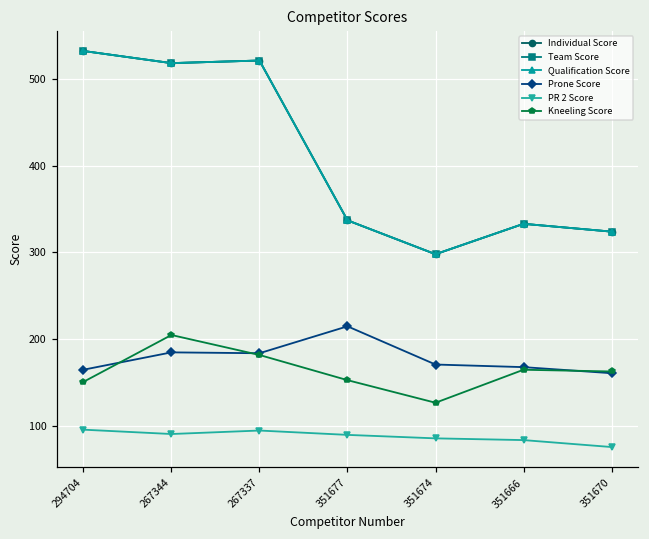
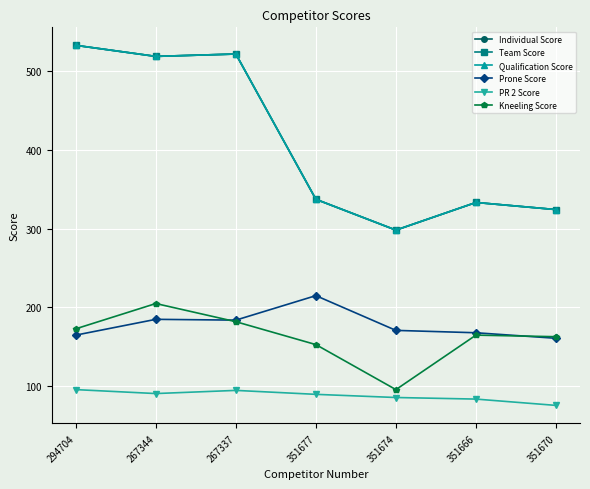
  {
    "Prone Score": {
      "294704": 170,
      "267344": 190,
      "351677": 220,
      "351674": 170
    },
    "Kneeling Score": {
-     "294704": 150,
+     "294704": 170,
      "267344": 210,
      "351677": 150,
-     "351674": 130
+     "351674": 100
    }
  }
